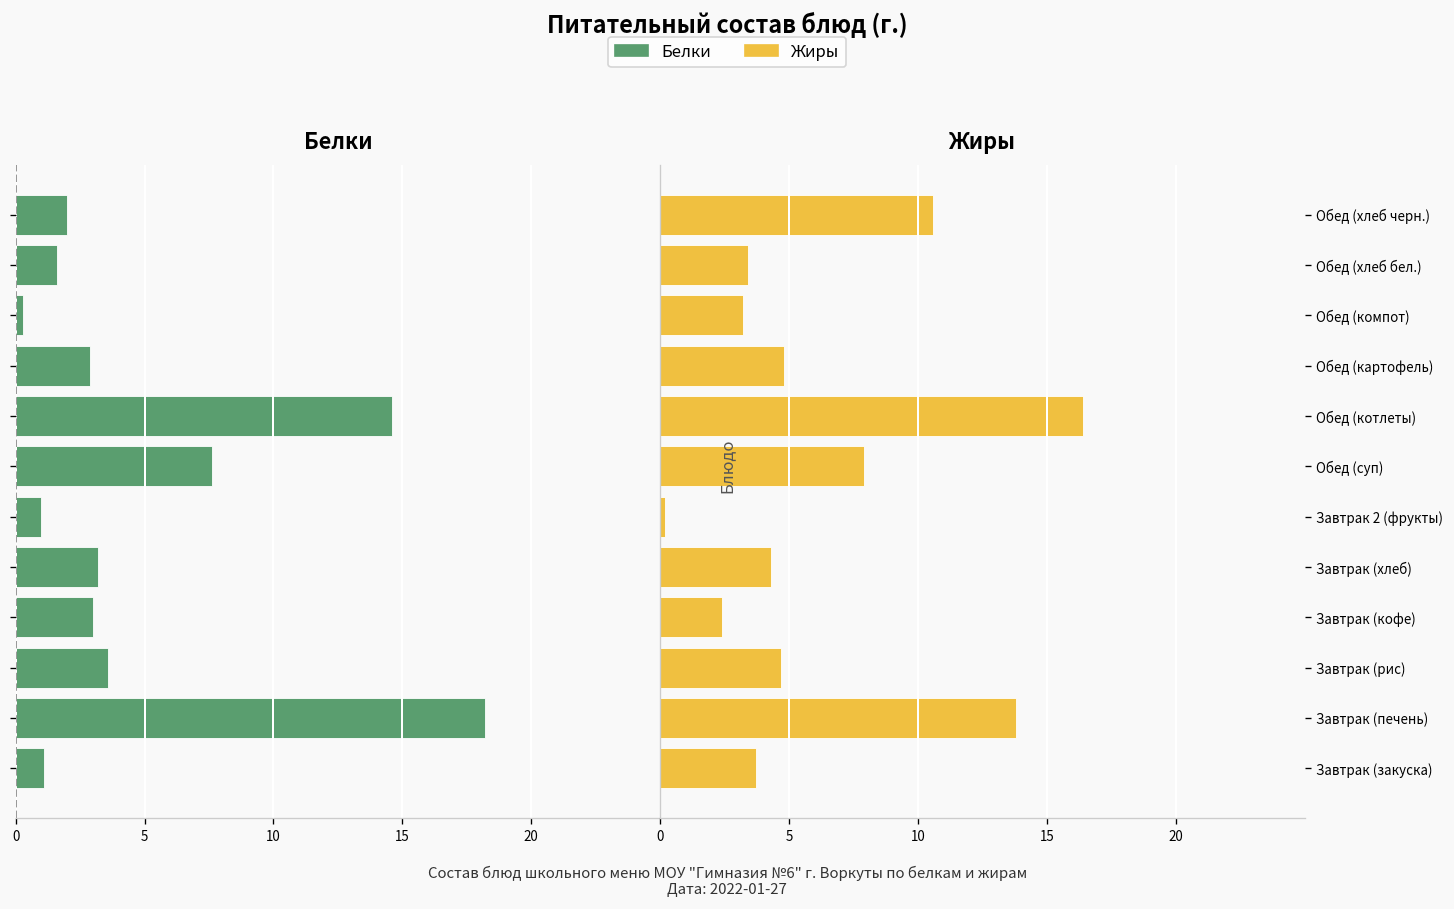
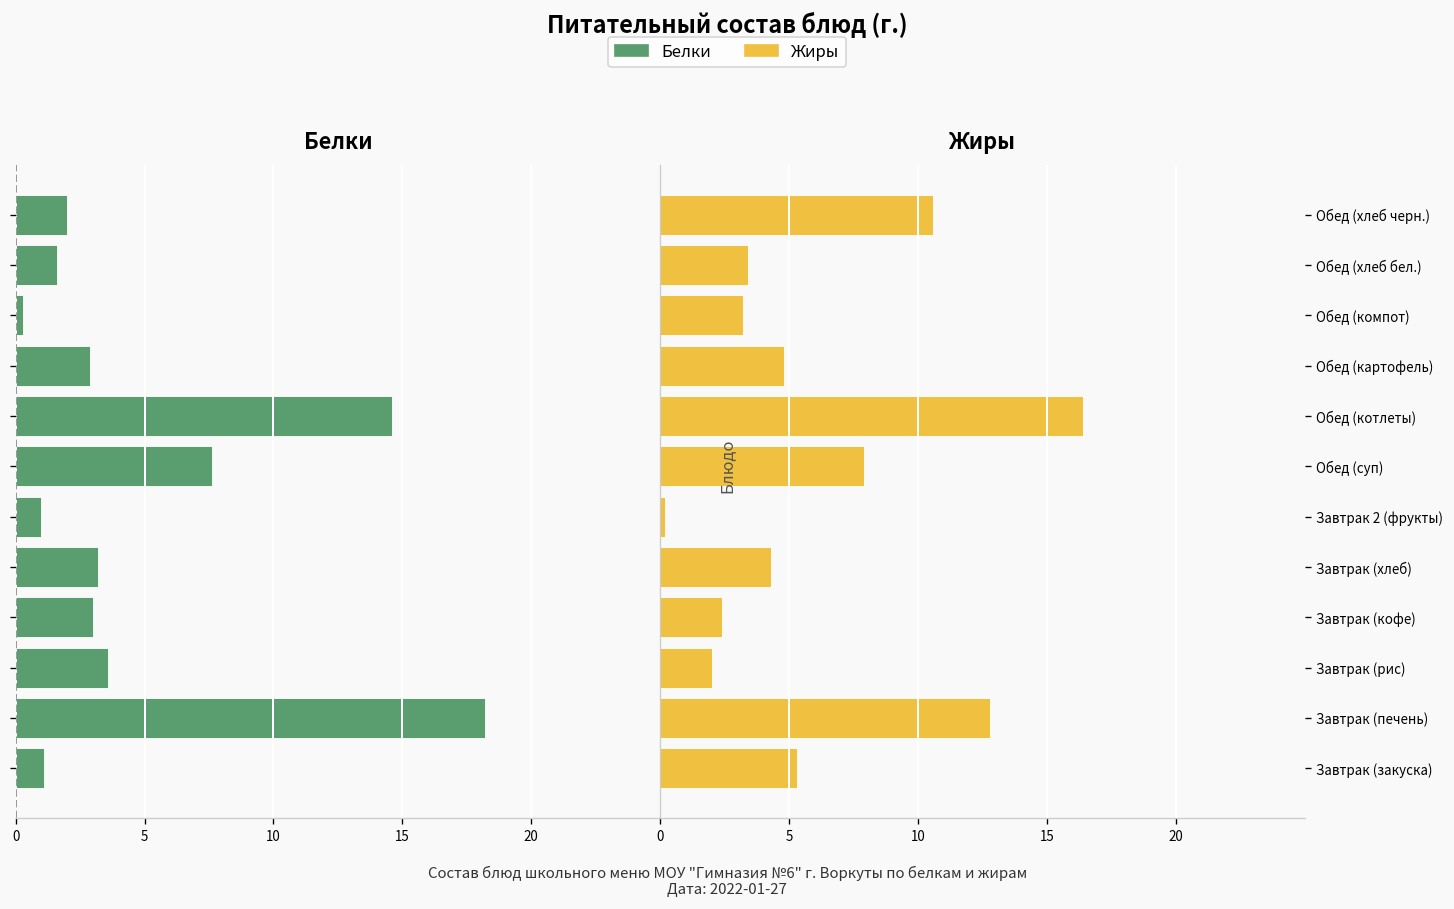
  {
    "Жиры": {
      "Обед (хлеб черн.)": 10.6,
      "Обед (хлеб бел.)": 3.4,
      "Обед (компот)": 3.2,
      "Обед (картофель)": 4.8,
      "Обед (котлеты)": 16.4,
      "Обед (суп)": 7.9,
      "Завтрак 2 (фрукты)": 0.2,
      "Завтрак (хлеб)": 4.3,
      "Завтрак (кофе)": 2.4,
-     "Завтрак (рис)": 4.7,
-     "Завтрак (печень)": 13.8,
-     "Завтрак (закуска)": 3.7
+     "Завтрак (рис)": 2.0,
+     "Завтрак (печень)": 12.8,
+     "Завтрак (закуска)": 5.3
    }
  }
